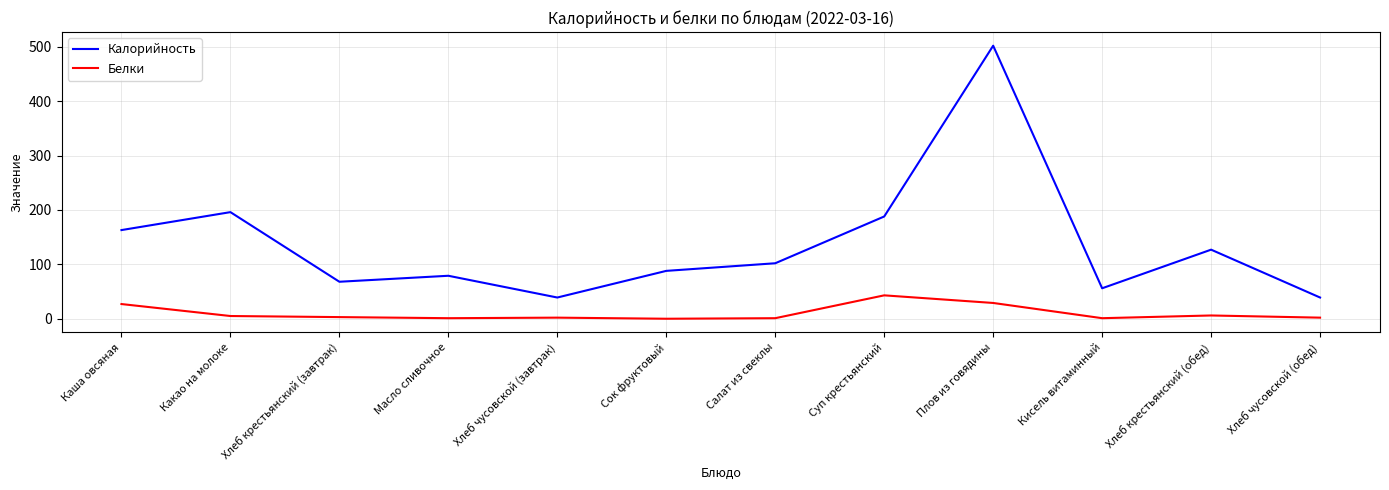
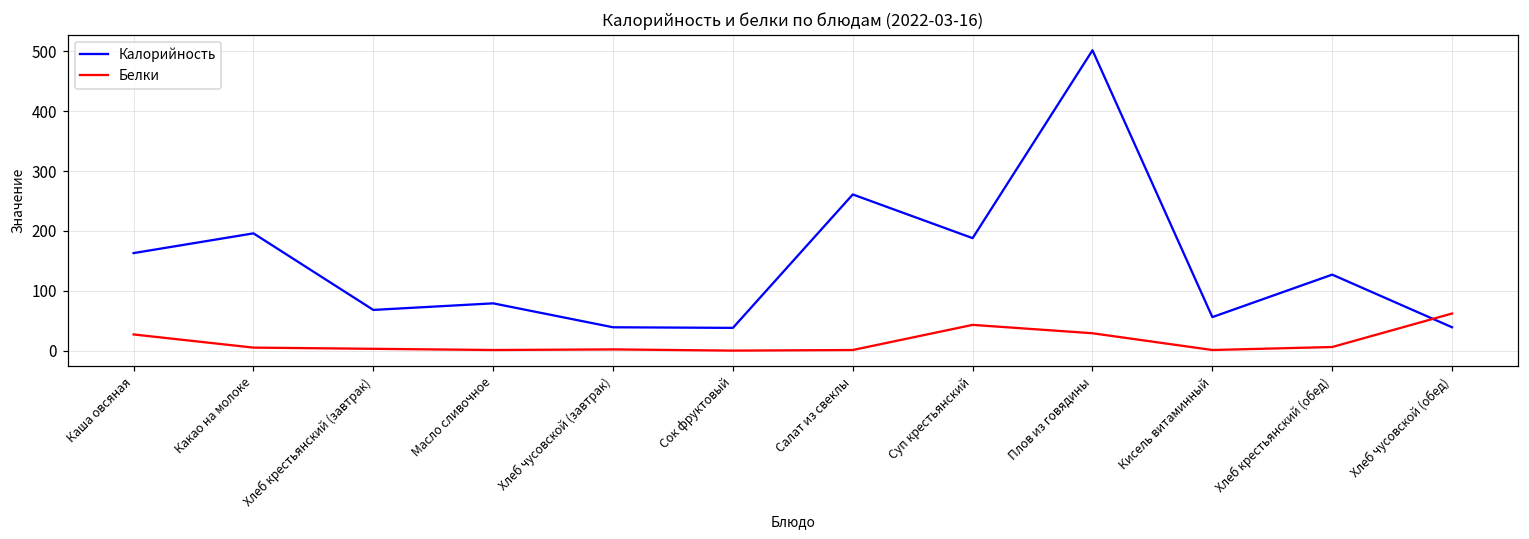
  {
    "Калорийность": {
      "Каша овсяная": 160,
      "Какао на молоке": 200,
      "Хлеб крестьянский (завтрак)": 70,
      "Масло сливочное": 80,
      "Хлеб чусовской (завтрак)": 40,
-     "Сок фруктовый": 90,
-     "Салат из свеклы": 100,
+     "Сок фруктовый": 40,
+     "Салат из свеклы": 260,
      "Суп крестьянский": 190,
      "Плов из говядины": 500,
      "Кисель витаминный": 60,
      "Хлеб крестьянский (обед)": 130,
      "Хлеб чусовской (обед)": 40
    },
    "Белки": {
      "Каша овсяная": 30,
      "Какао на молоке": 10,
      "Хлеб крестьянский (завтрак)": 0,
      "Масло сливочное": 0,
      "Хлеб чусовской (завтрак)": 0,
      "Сок фруктовый": 0,
      "Салат из свеклы": 0,
      "Суп крестьянский": 40,
      "Плов из говядины": 30,
      "Кисель витаминный": 0,
      "Хлеб крестьянский (обед)": 10,
-     "Хлеб чусовской (обед)": 0
+     "Хлеб чусовской (обед)": 60
    }
  }
